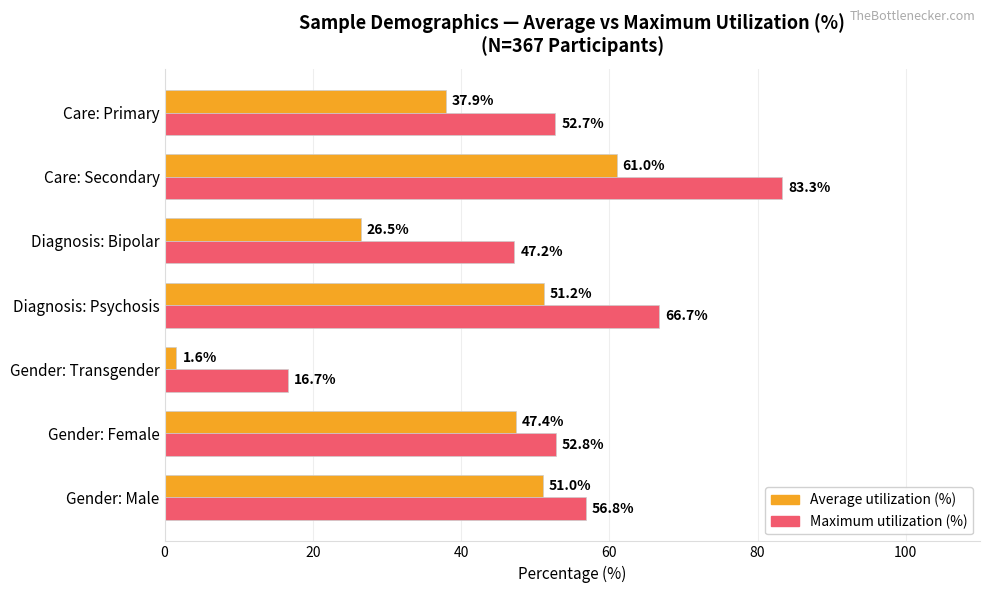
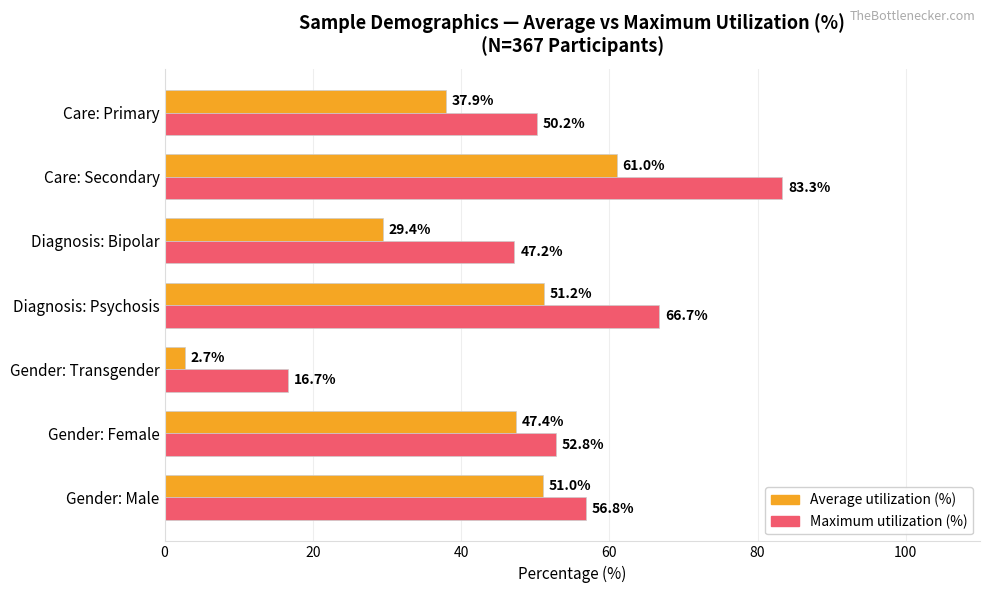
  {
    "Average utilization (%)": {
      "Care: Primary": "37.9%",
      "Care: Secondary": "61.0%",
-     "Diagnosis: Bipolar": "26.5%",
+     "Diagnosis: Bipolar": "29.4%",
      "Diagnosis: Psychosis": "51.2%",
-     "Gender: Transgender": "1.6%",
+     "Gender: Transgender": "2.7%",
      "Gender: Female": "47.4%",
      "Gender: Male": "51.0%"
    },
    "Maximum utilization (%)": {
-     "Care: Primary": "52.7%",
+     "Care: Primary": "50.2%",
      "Care: Secondary": "83.3%",
      "Diagnosis: Bipolar": "47.2%",
      "Diagnosis: Psychosis": "66.7%",
      "Gender: Transgender": "16.7%",
      "Gender: Female": "52.8%",
      "Gender: Male": "56.8%"
    }
  }
